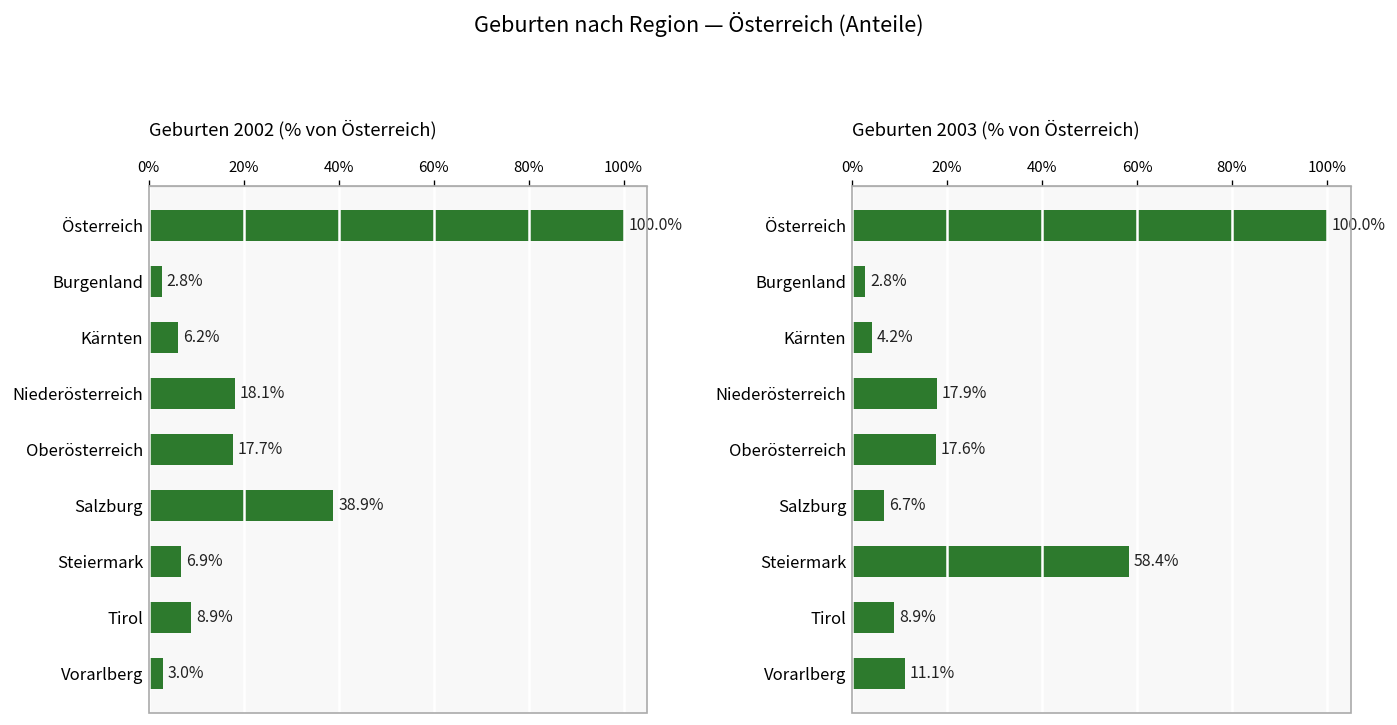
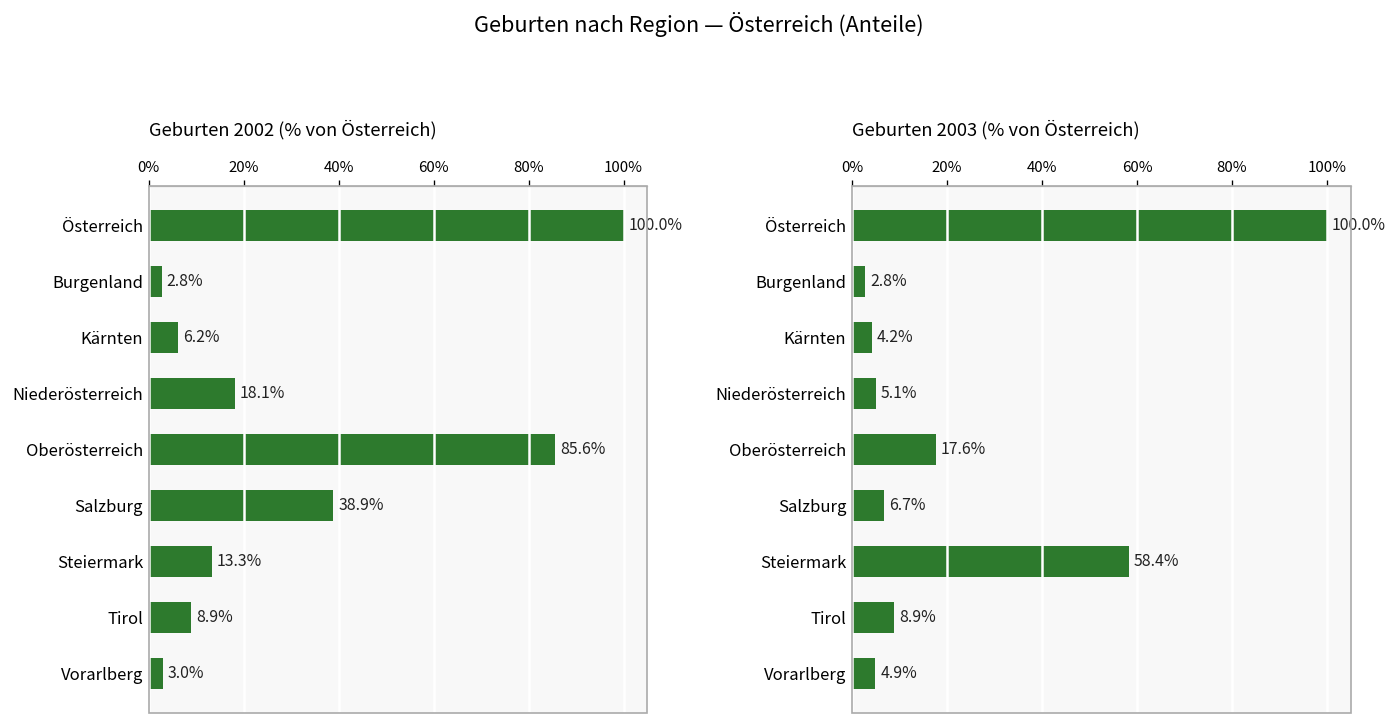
  {
    "Geburten 2002 (% von Österreich)": {
      "Österreich": "100.0%",
      "Burgenland": "2.8%",
      "Kärnten": "6.2%",
      "Niederösterreich": "18.1%",
-     "Oberösterreich": "17.7%",
+     "Oberösterreich": "85.6%",
      "Salzburg": "38.9%",
-     "Steiermark": "6.9%",
+     "Steiermark": "13.3%",
      "Tirol": "8.9%",
      "Vorarlberg": "3.0%"
    },
    "Geburten 2003 (% von Österreich)": {
      "Österreich": "100.0%",
      "Burgenland": "2.8%",
      "Kärnten": "4.2%",
-     "Niederösterreich": "17.9%",
+     "Niederösterreich": "5.1%",
      "Oberösterreich": "17.6%",
      "Salzburg": "6.7%",
      "Steiermark": "58.4%",
      "Tirol": "8.9%",
-     "Vorarlberg": "11.1%"
+     "Vorarlberg": "4.9%"
    }
  }
